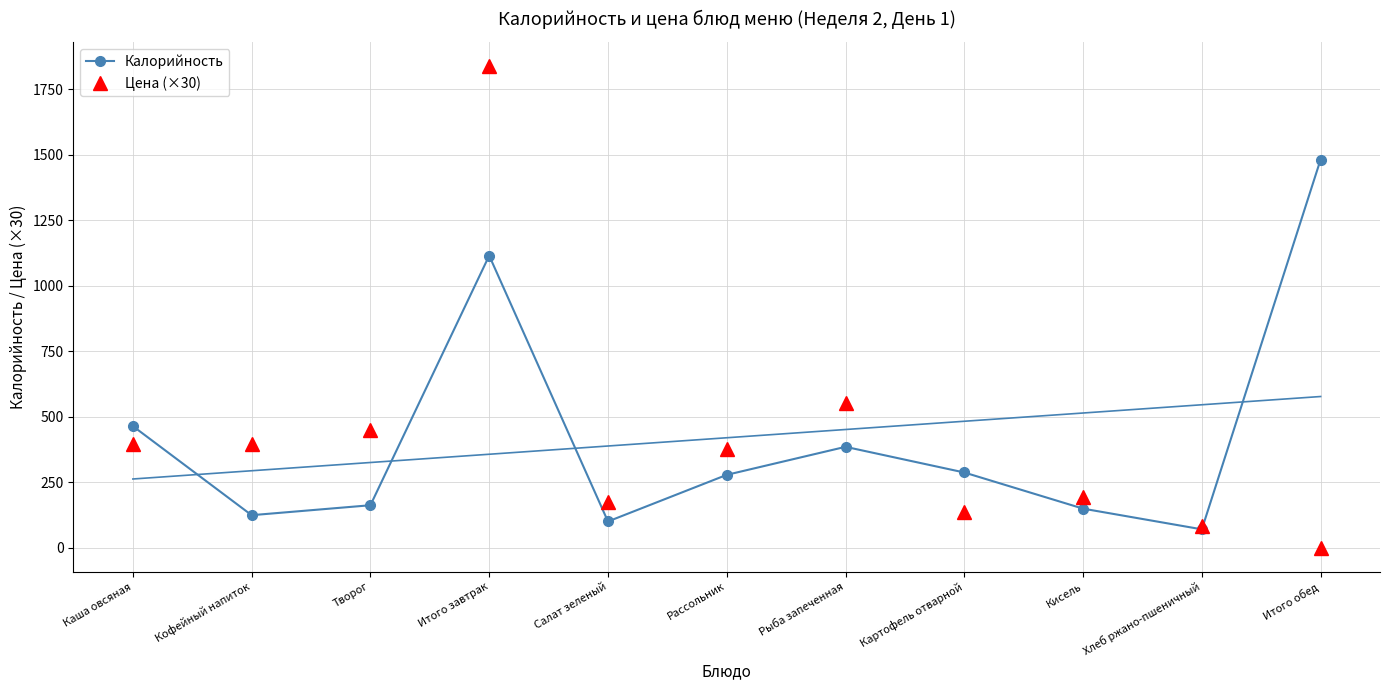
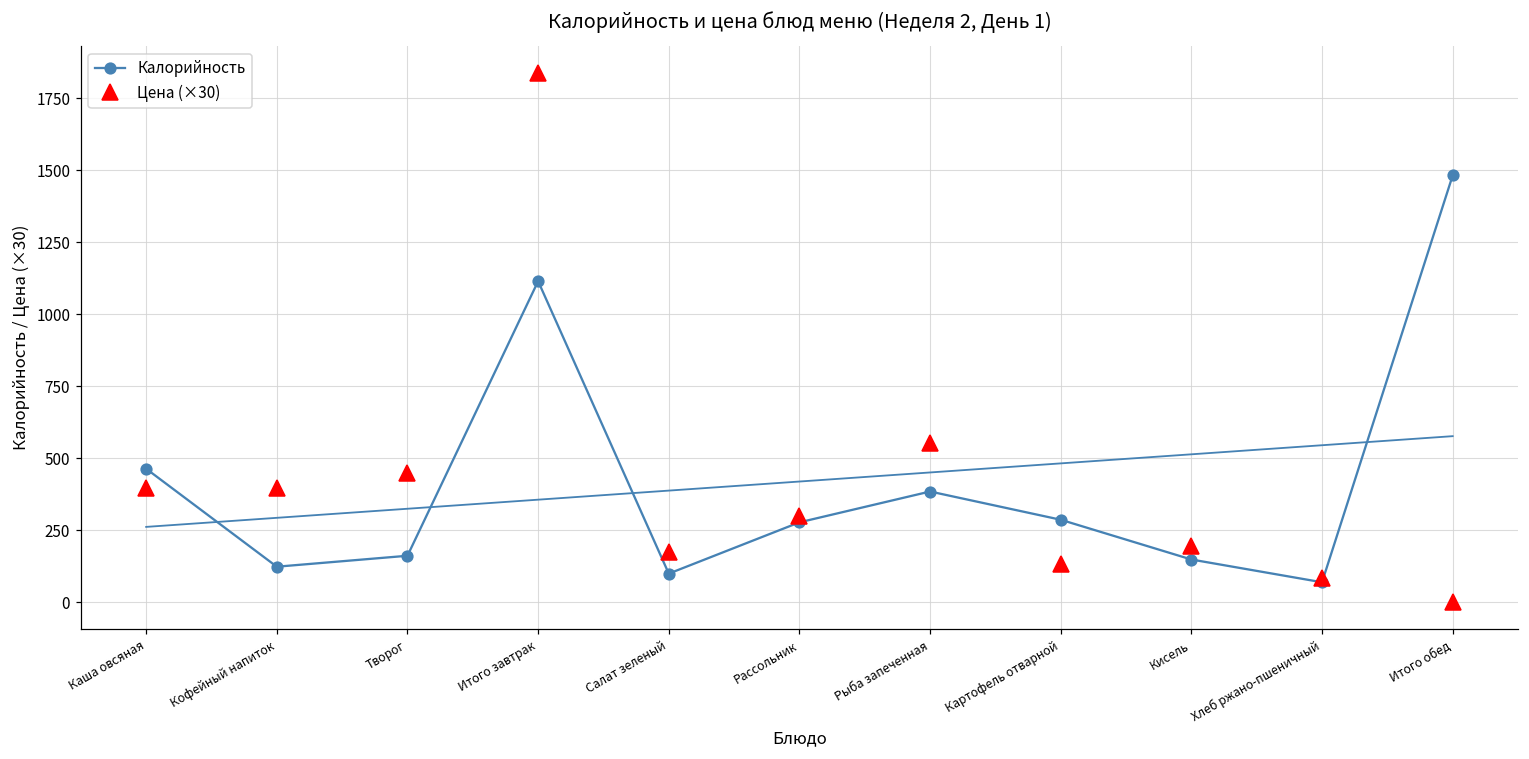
  {
    "Цена (×30)": {
      "Каша овсяная": 400,
      "Кофейный напиток": 400,
      "Творог": 450,
      "Итого завтрак": 1840,
      "Салат зеленый": 180,
-     "Рассольник": 380,
+     "Рассольник": 300,
      "Рыба запеченная": 550,
      "Картофель отварной": 130,
      "Кисель": 200,
      "Хлеб ржано-пшеничный": 80,
      "Итого обед": 0
    }
  }
